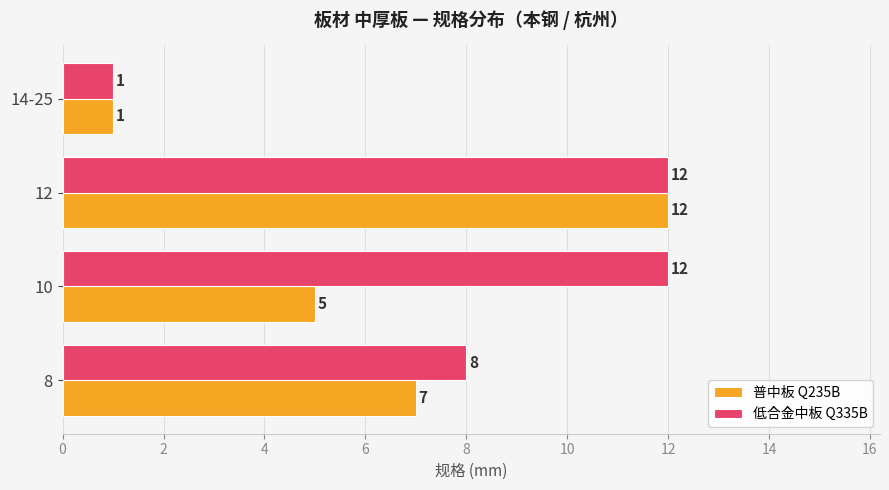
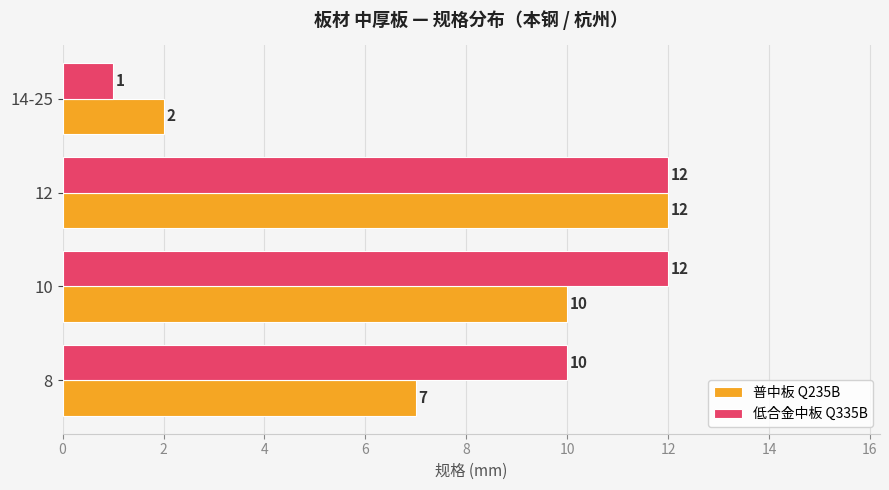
  {
    "普中板 Q235B": {
-     "14-25": 1,
+     "14-25": 2,
      "12": 12,
-     "10": 5,
+     "10": 10,
      "8": 7
    },
    "低合金中板 Q335B": {
      "14-25": 1,
      "12": 12,
      "10": 12,
-     "8": 8
+     "8": 10
    }
  }
